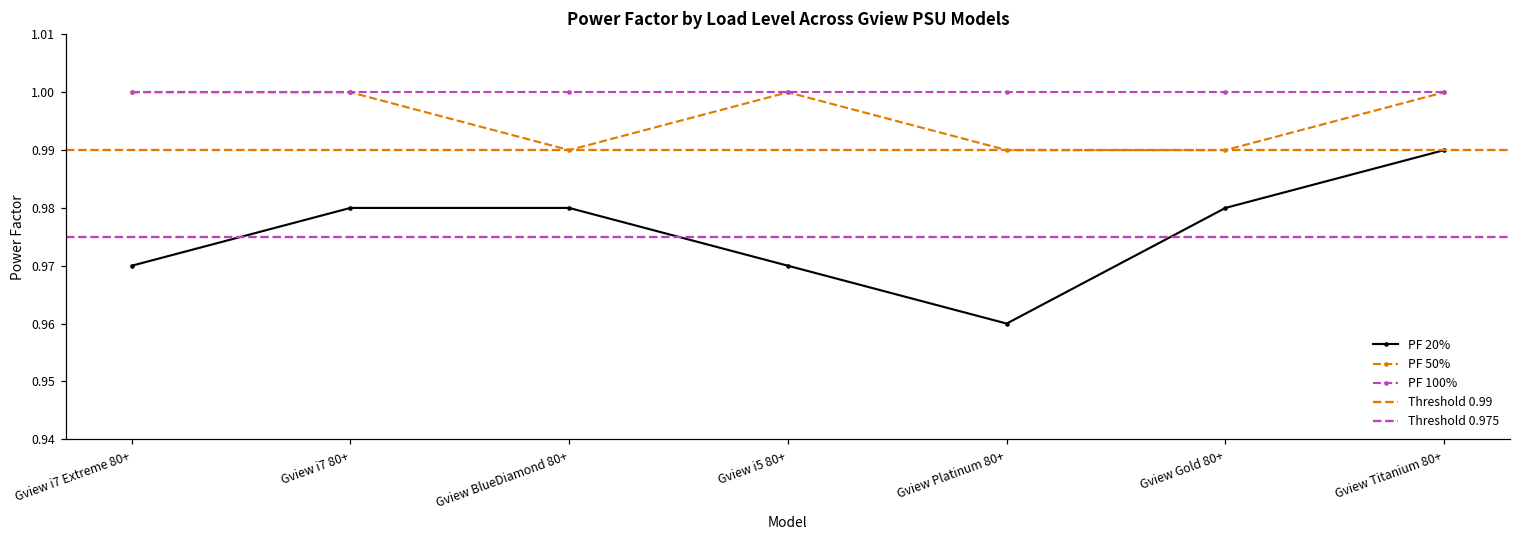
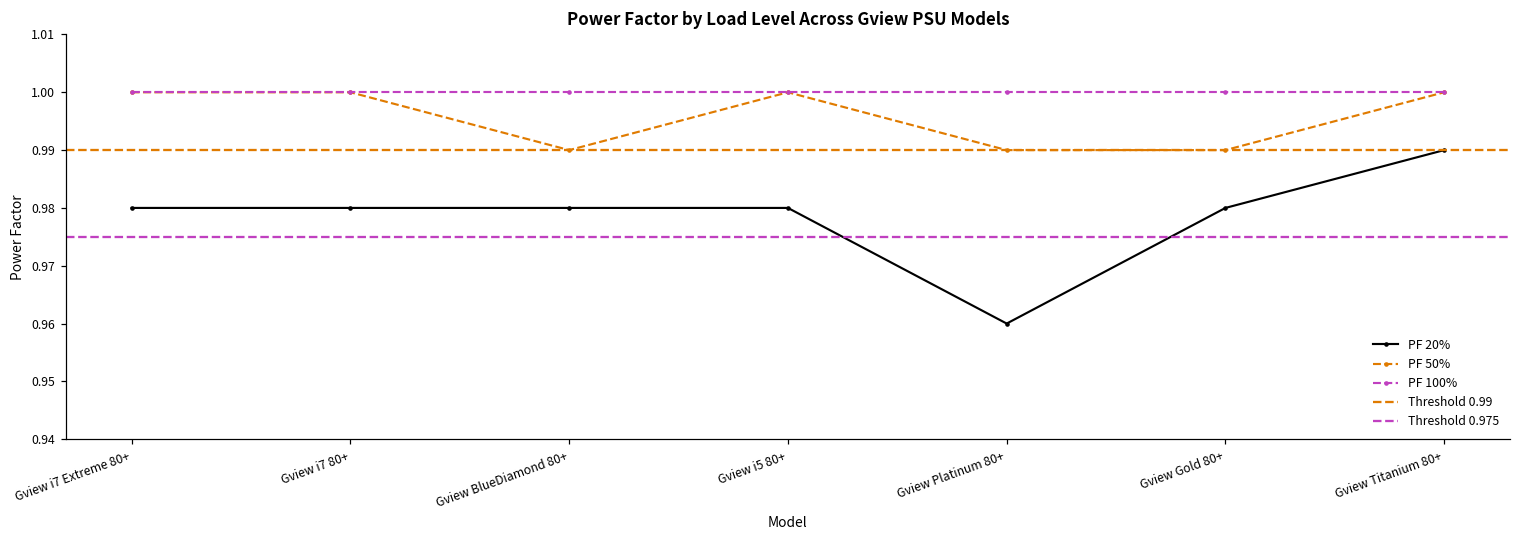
  {
    "PF 20%": {
-     "Gview i7 Extreme 80+": 0.97,
+     "Gview i7 Extreme 80+": 0.98,
      "Gview i7 80+": 0.98,
      "Gview BlueDiamond 80+": 0.98,
-     "Gview i5 80+": 0.97,
+     "Gview i5 80+": 0.98,
      "Gview Platinum 80+": 0.96,
      "Gview Gold 80+": 0.98,
      "Gview Titanium 80+": 0.99
    },
    "PF 50%": {
      "Gview BlueDiamond 80+": 0.99,
      "Gview Platinum 80+": 0.99,
      "Gview Gold 80+": 0.99
    },
    "PF 100%": {
      "Gview BlueDiamond 80+": 1.00,
      "Gview Platinum 80+": 1.00,
      "Gview Gold 80+": 1.00
    }
  }
